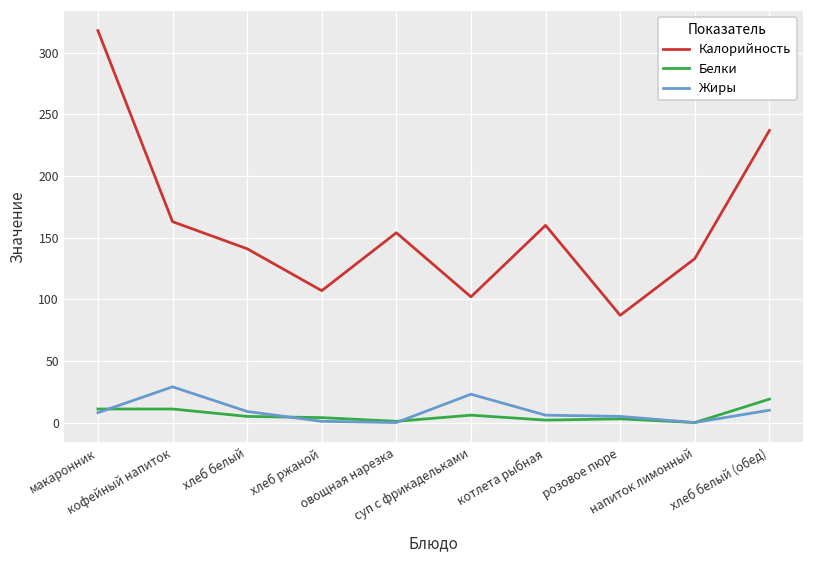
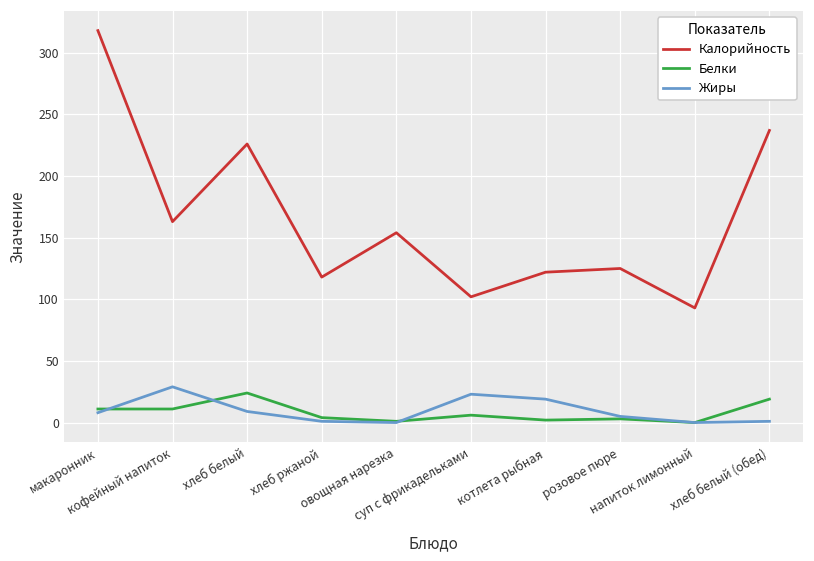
  {
    "Калорийность": {
      "макаронник": 318,
      "кофейный напиток": 163,
-     "хлеб белый": 141,
-     "хлеб ржаной": 107,
+     "хлеб белый": 226,
+     "хлеб ржаной": 118,
      "овощная нарезка": 154,
      "суп с фрикадельками": 102,
-     "котлета рыбная": 160,
-     "розовое пюре": 87,
-     "напиток лимонный": 133,
+     "котлета рыбная": 122,
+     "розовое пюре": 125,
+     "напиток лимонный": 93,
      "хлеб белый (обед)": 237
    },
    "Белки": {
      "макаронник": 11,
      "кофейный напиток": 11,
-     "хлеб белый": 5,
+     "хлеб белый": 24,
      "хлеб ржаной": 4,
      "суп с фрикадельками": 6,
      "котлета рыбная": 2,
      "хлеб белый (обед)": 19
    },
    "Жиры": {
      "макаронник": 8,
      "кофейный напиток": 29,
      "хлеб белый": 9,
      "хлеб ржаной": 1,
      "суп с фрикадельками": 23,
-     "котлета рыбная": 6,
-     "хлеб белый (обед)": 10
+     "котлета рыбная": 19,
+     "хлеб белый (обед)": 1
    }
  }
